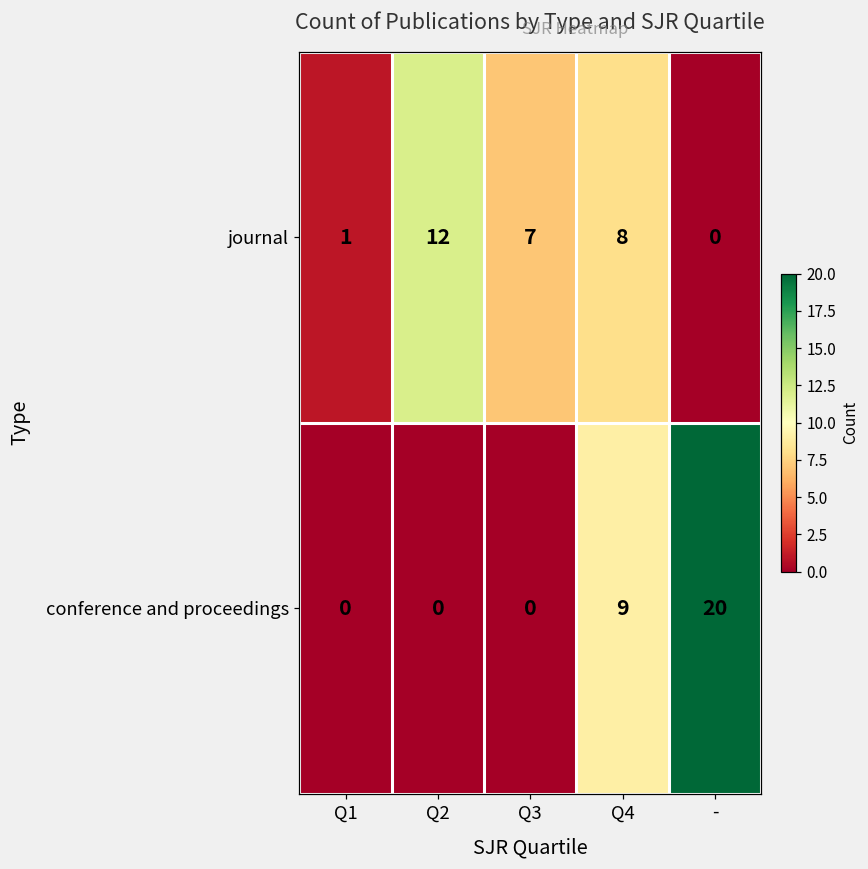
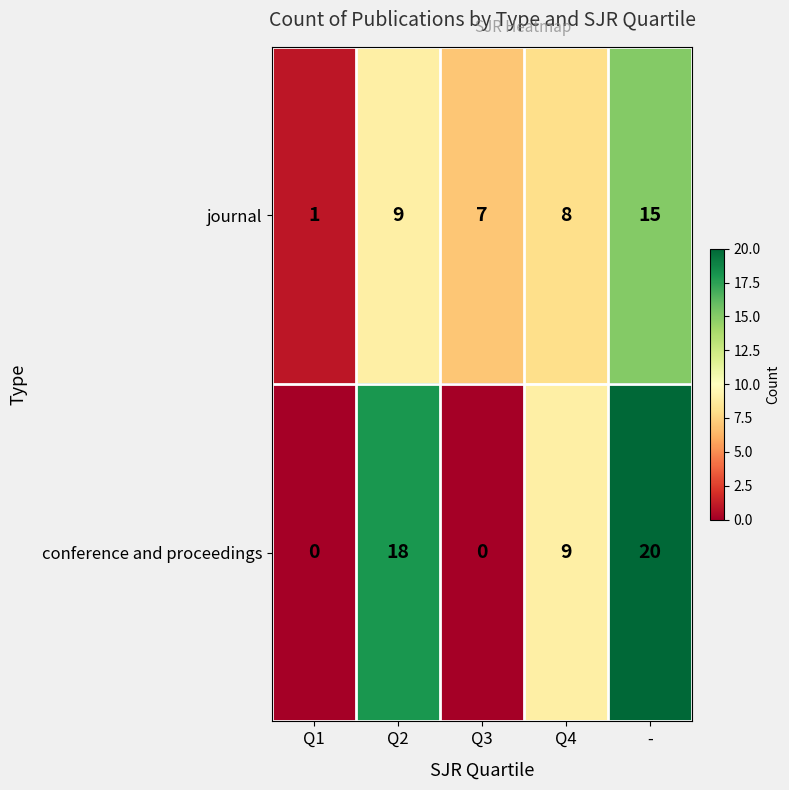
  {
    "journal": {
      "Q1": 1,
-     "Q2": 12,
+     "Q2": 9,
      "Q3": 7,
      "Q4": 8,
-     "-": 0
+     "-": 15
    },
    "conference and proceedings": {
      "Q1": 0,
-     "Q2": 0,
+     "Q2": 18,
      "Q3": 0,
      "Q4": 9,
      "-": 20
    }
  }
